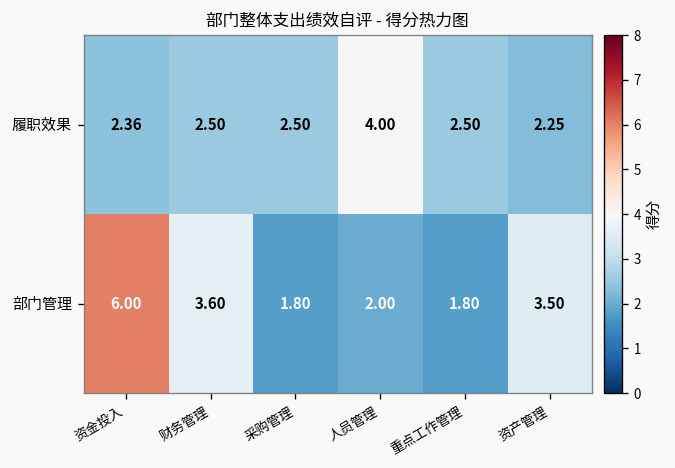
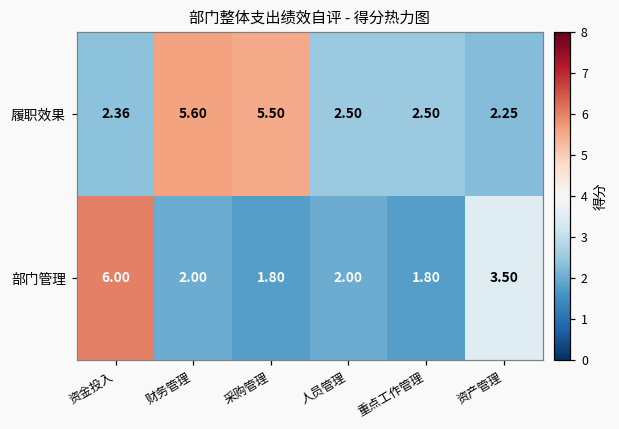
  {
    "履职效果": {
      "资金投入": 2.36,
-     "财务管理": 2.50,
-     "采购管理": 2.50,
-     "人员管理": 4.00,
+     "财务管理": 5.60,
+     "采购管理": 5.50,
+     "人员管理": 2.50,
      "重点工作管理": 2.50,
      "资产管理": 2.25
    },
    "部门管理": {
      "资金投入": 6.00,
-     "财务管理": 3.60,
+     "财务管理": 2.00,
      "采购管理": 1.80,
      "人员管理": 2.00,
      "重点工作管理": 1.80,
      "资产管理": 3.50
    }
  }
